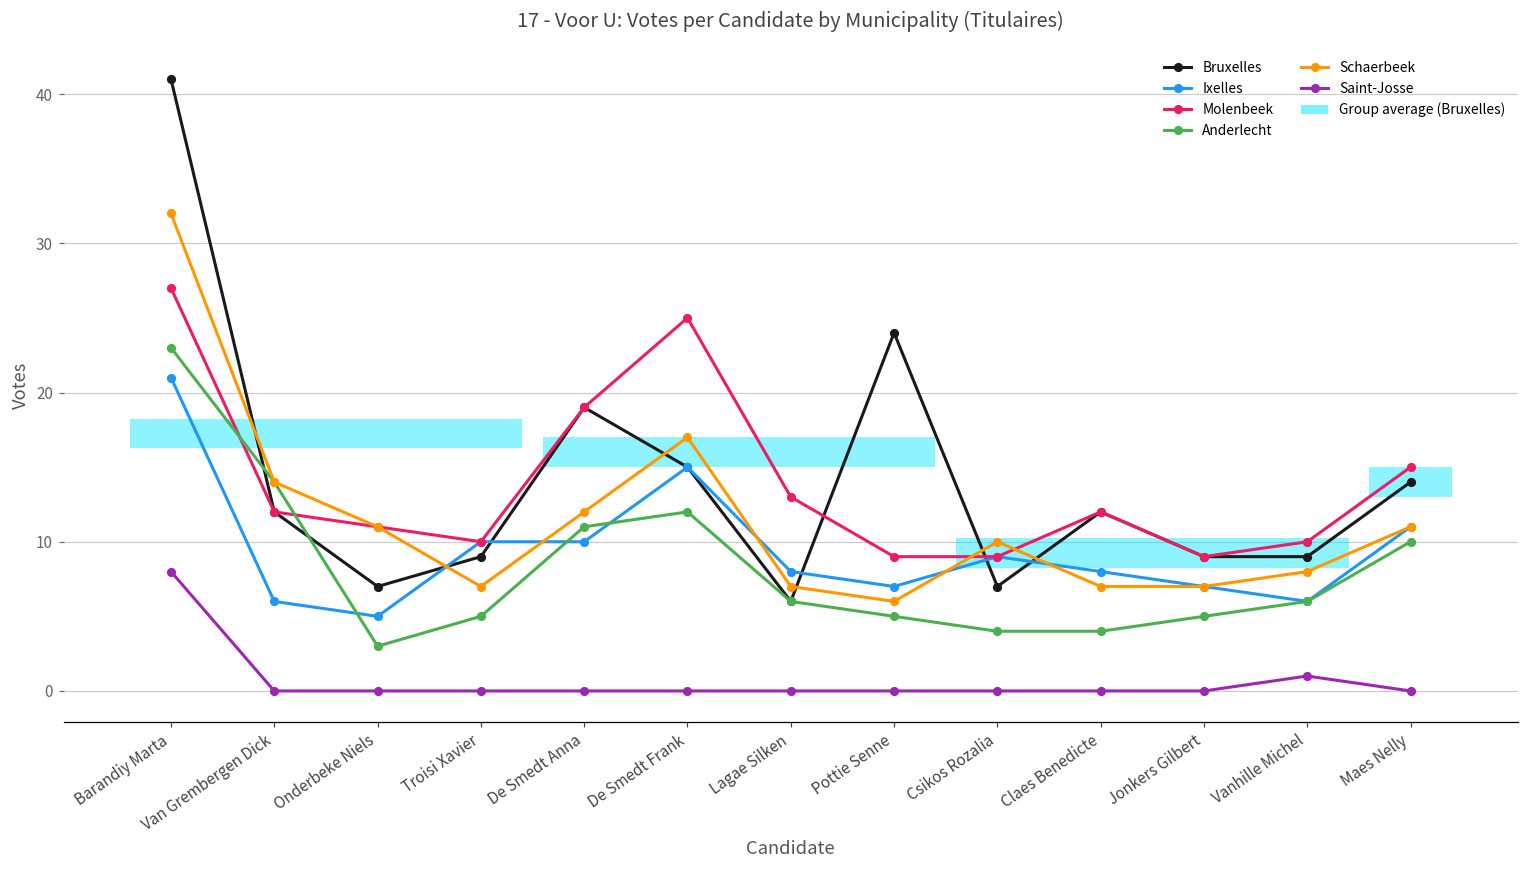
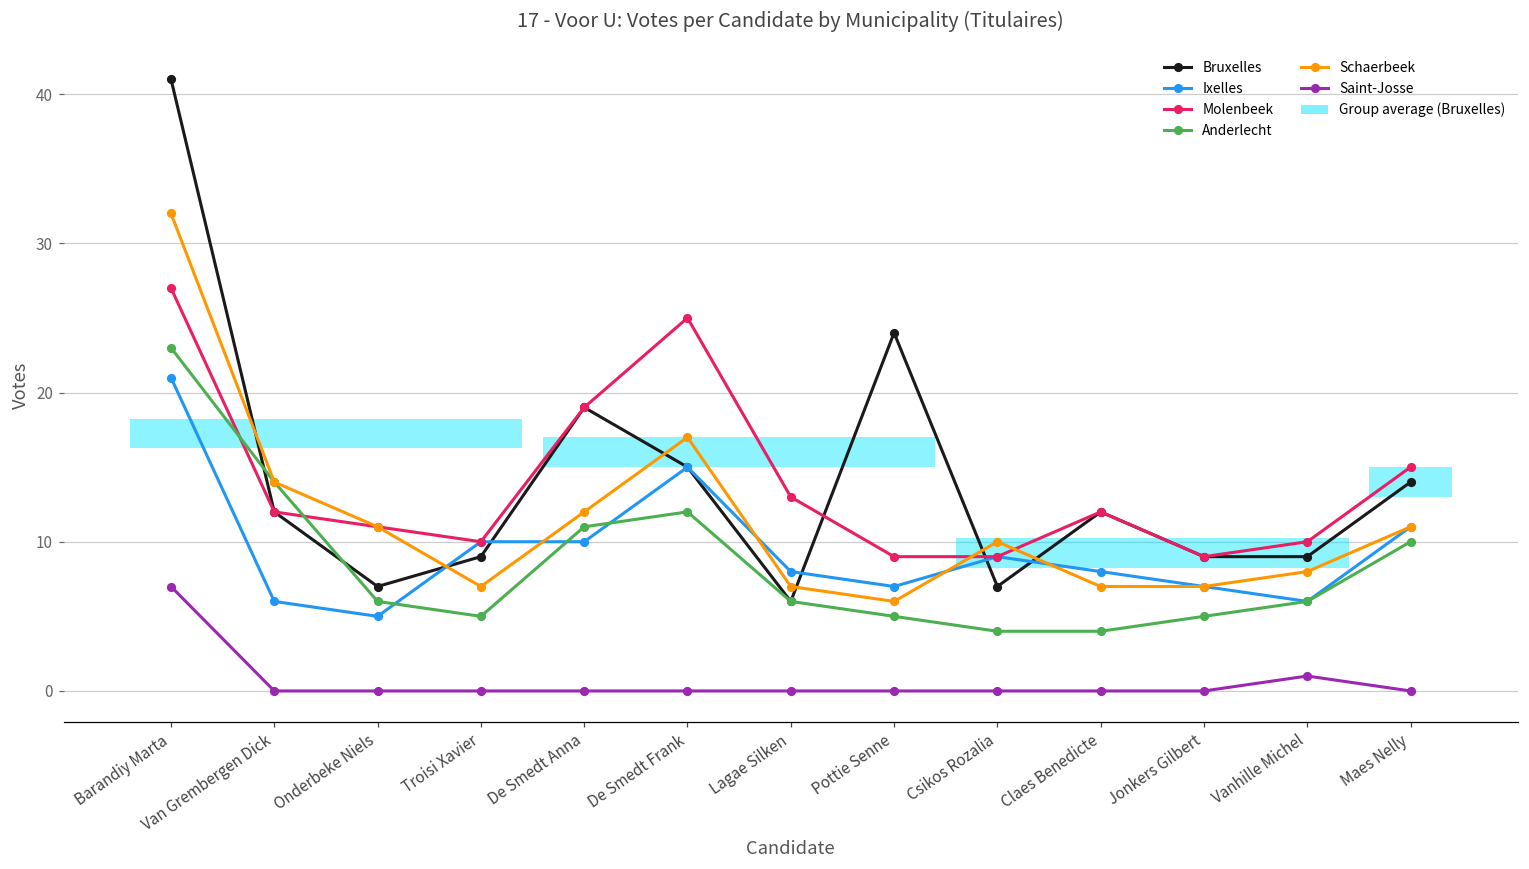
  {
    "Bruxelles": {
      "Barandiy Marta": 41,
      "Onderbeke Niels": 7,
      "Troisi Xavier": 9,
      "Pottie Senne": 24,
      "Csikos Rozalia": 7,
      "Vanhille Michel": 9,
      "Maes Nelly": 14
    },
    "Ixelles": {
      "Barandiy Marta": 21,
      "Van Grembergen Dick": 6,
      "Onderbeke Niels": 5,
      "De Smedt Anna": 10,
      "Lagae Silken": 8,
      "Pottie Senne": 7,
      "Claes Benedicte": 8
    },
    "Molenbeek": {
      "Barandiy Marta": 27,
      "De Smedt Frank": 25,
      "Lagae Silken": 13,
      "Pottie Senne": 9,
      "Vanhille Michel": 10,
      "Maes Nelly": 15
    },
    "Anderlecht": {
      "Barandiy Marta": 23,
-     "Onderbeke Niels": 3,
+     "Onderbeke Niels": 6,
      "Troisi Xavier": 5,
      "De Smedt Anna": 11,
      "De Smedt Frank": 12,
      "Pottie Senne": 5,
      "Csikos Rozalia": 4,
      "Claes Benedicte": 4,
      "Jonkers Gilbert": 5,
      "Maes Nelly": 10
    },
    "Schaerbeek": {
      "Barandiy Marta": 32,
      "Troisi Xavier": 7,
      "De Smedt Anna": 12,
      "De Smedt Frank": 17,
      "Lagae Silken": 7,
      "Pottie Senne": 6,
      "Csikos Rozalia": 10,
      "Claes Benedicte": 7,
      "Vanhille Michel": 8
    },
    "Saint-Josse": {
-     "Barandiy Marta": 8,
+     "Barandiy Marta": 7,
      "Van Grembergen Dick": 0,
      "Onderbeke Niels": 0,
      "Troisi Xavier": 0,
      "De Smedt Anna": 0,
      "De Smedt Frank": 0,
      "Lagae Silken": 0,
      "Pottie Senne": 0,
      "Csikos Rozalia": 0,
      "Claes Benedicte": 0,
      "Jonkers Gilbert": 0,
      "Vanhille Michel": 1,
      "Maes Nelly": 0
    }
  }
